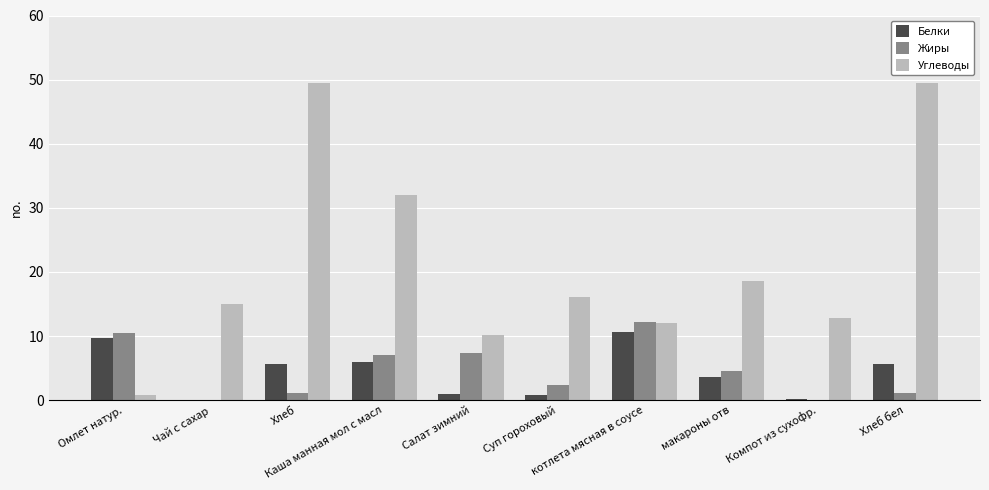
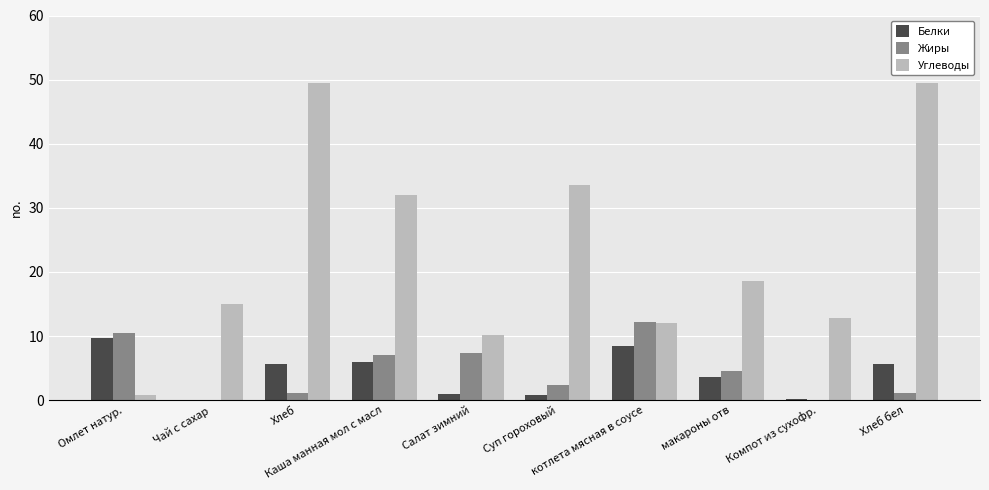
  {
    "Белки": {
      "Омлет натур.": 10,
      "Чай с сахар": 0,
      "Хлеб": 6,
      "Каша манная мол с масл": 6,
      "Салат зимний": 1,
      "Суп гороховый": 1,
-     "котлета мясная в соусе": 11,
+     "котлета мясная в соусе": 8,
      "макароны отв": 4,
      "Хлеб бел": 6
    },
    "Жиры": {
      "Омлет натур.": 11,
      "Чай с сахар": 0,
      "Хлеб": 1,
      "Каша манная мол с масл": 7,
      "Салат зимний": 7,
      "Суп гороховый": 2,
      "котлета мясная в соусе": 12,
      "макароны отв": 5,
      "Компот из сухофр.": 0,
      "Хлеб бел": 1
    },
    "Углеводы": {
      "Омлет натур.": 1,
      "Чай с сахар": 15,
      "Хлеб": 49,
      "Каша манная мол с масл": 32,
      "Салат зимний": 10,
-     "Суп гороховый": 16,
+     "Суп гороховый": 34,
      "котлета мясная в соусе": 12,
      "макароны отв": 19,
      "Компот из сухофр.": 13,
      "Хлеб бел": 49
    }
  }
